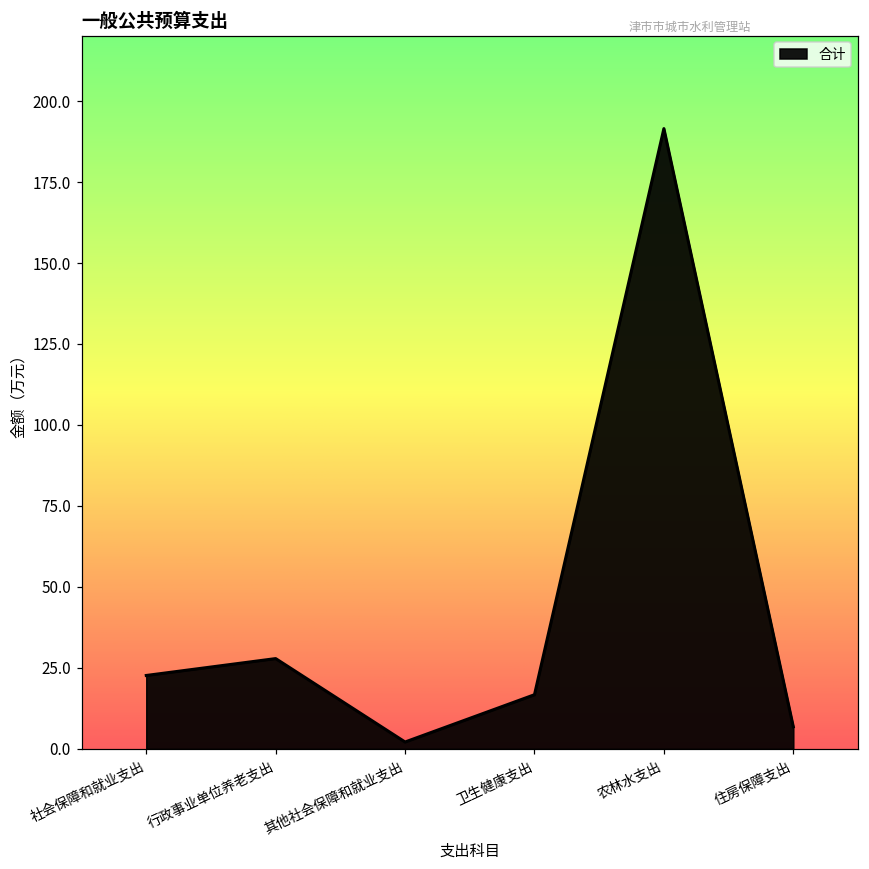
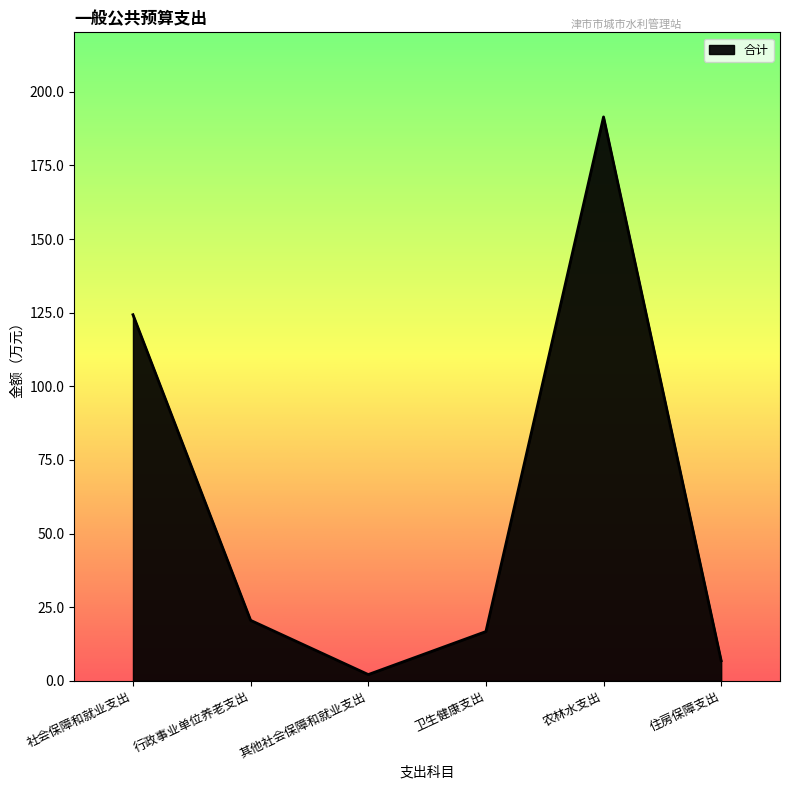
  {
-   "社会保障和就业支出": 23,
-   "行政事业单位养老支出": 28,
+   "社会保障和就业支出": 124,
+   "行政事业单位养老支出": 21,
    "其他社会保障和就业支出": 2,
    "卫生健康支出": 17,
    "农林水支出": 191,
    "住房保障支出": 7
  }
